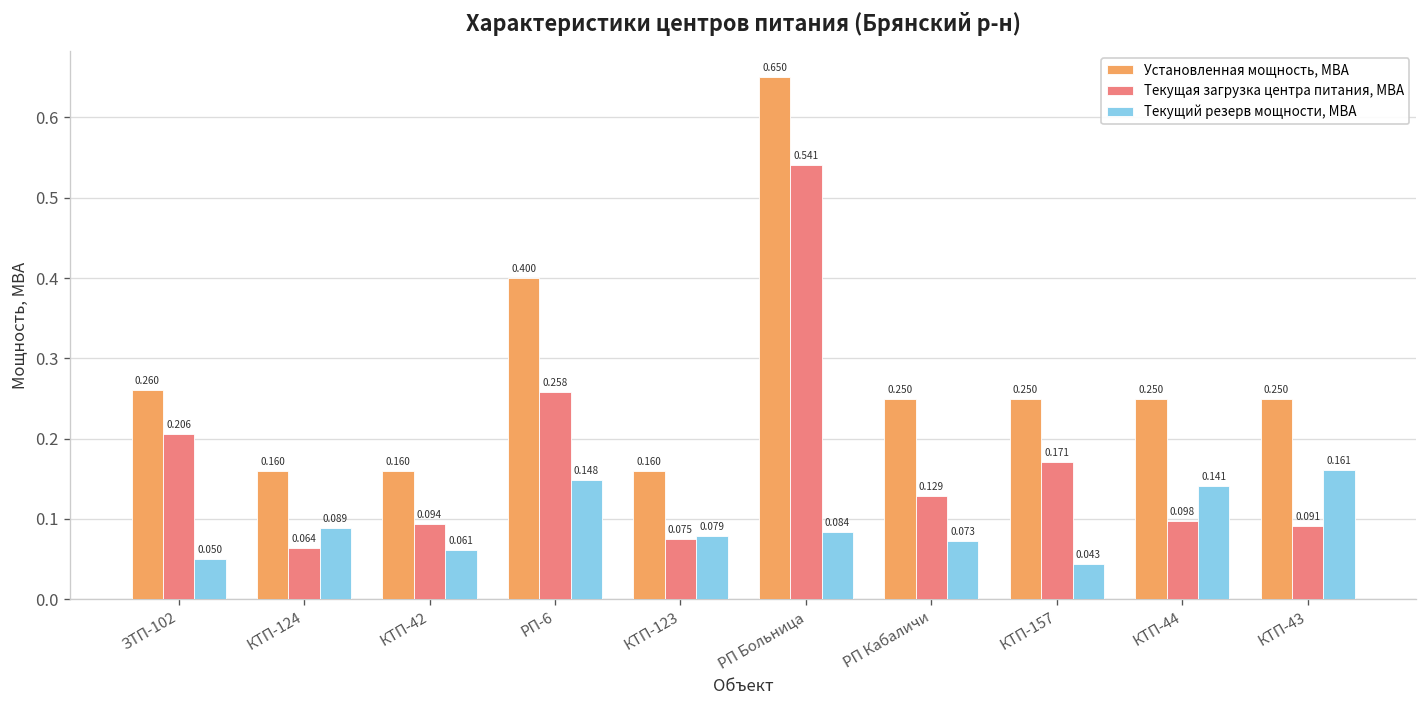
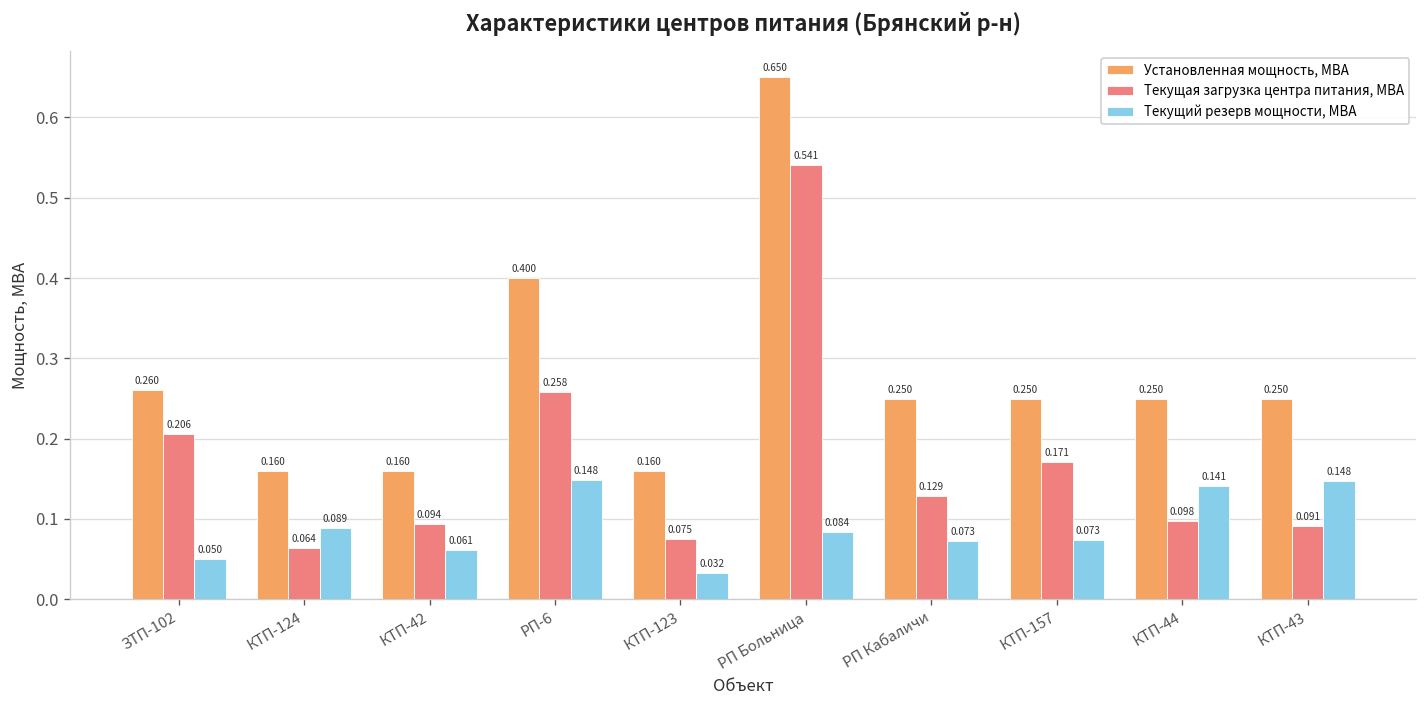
  {
    "Текущий резерв мощности, МВА": {
      "ЗТП-102": 0.050,
      "КТП-124": 0.089,
      "КТП-42": 0.061,
      "РП-6": 0.148,
-     "КТП-123": 0.079,
+     "КТП-123": 0.032,
      "РП Больница": 0.084,
      "РП Кабаличи": 0.073,
-     "КТП-157": 0.043,
+     "КТП-157": 0.073,
      "КТП-44": 0.141,
-     "КТП-43": 0.161
+     "КТП-43": 0.148
    }
  }
